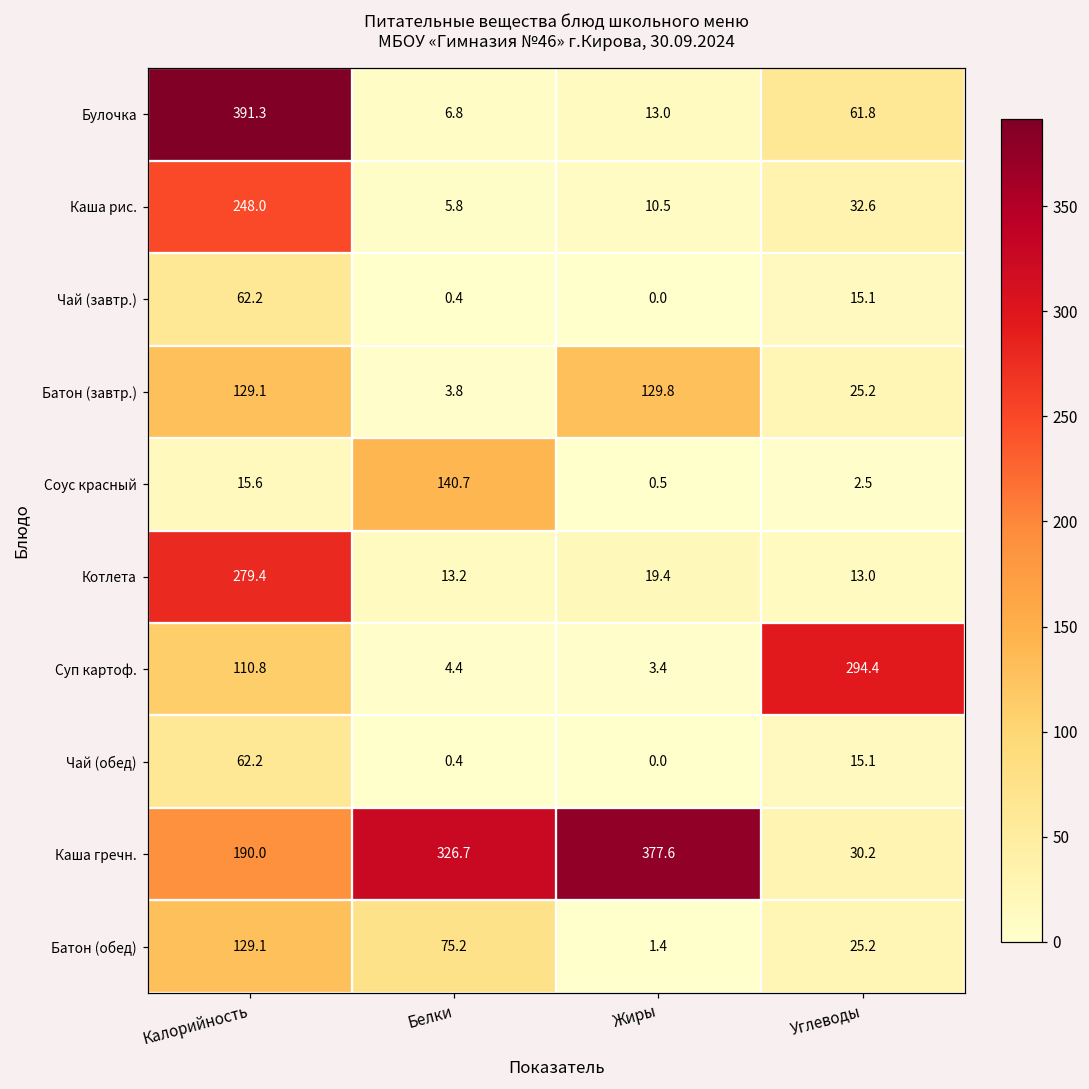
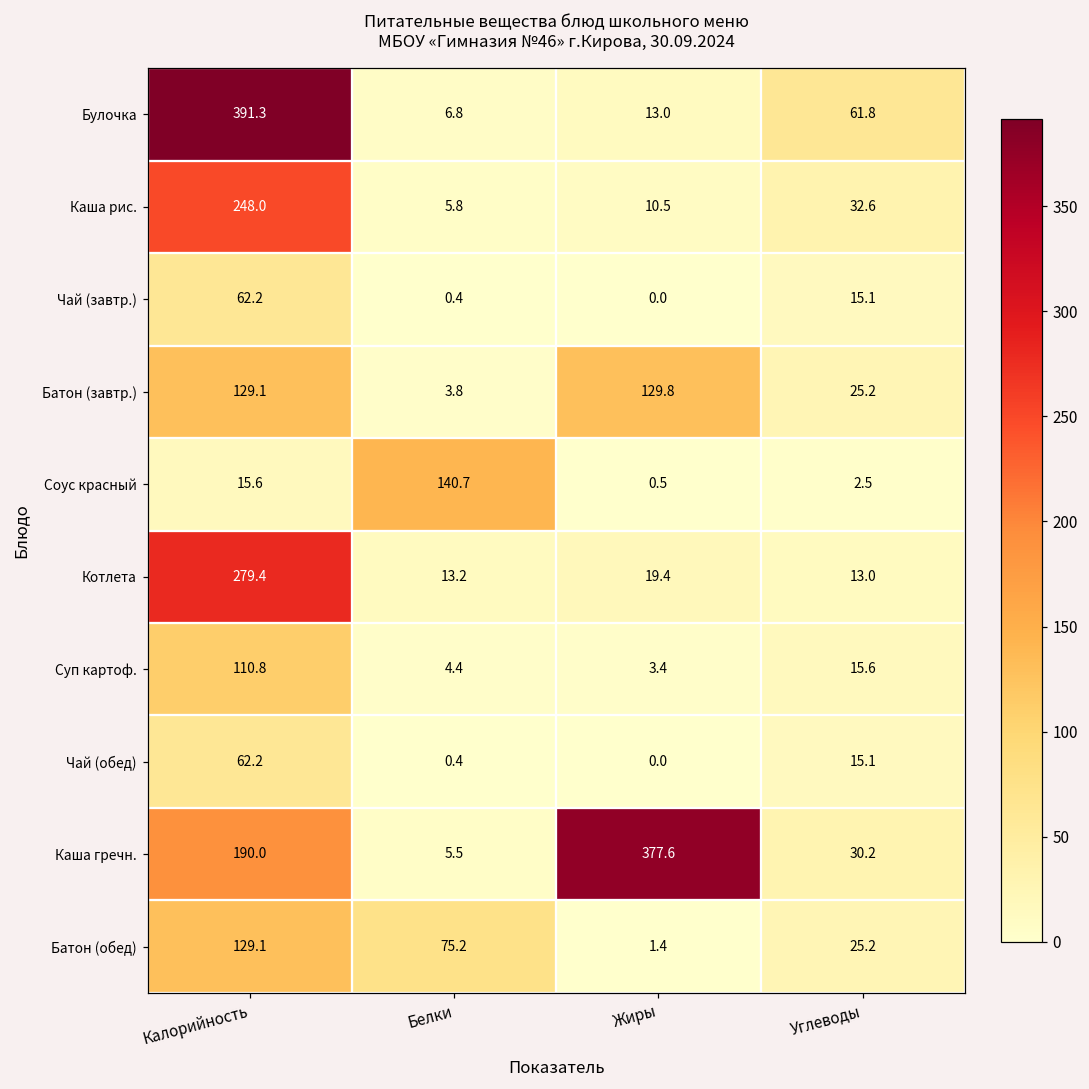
  {
    "Булочка": {
      "Калорийность": 391.3,
      "Белки": 6.8,
      "Жиры": 13.0,
      "Углеводы": 61.8
    },
    "Каша рис.": {
      "Калорийность": 248.0,
      "Белки": 5.8,
      "Жиры": 10.5,
      "Углеводы": 32.6
    },
    "Чай (завтр.)": {
      "Калорийность": 62.2,
      "Белки": 0.4,
      "Жиры": 0.0,
      "Углеводы": 15.1
    },
    "Батон (завтр.)": {
      "Калорийность": 129.1,
      "Белки": 3.8,
      "Жиры": 129.8,
      "Углеводы": 25.2
    },
    "Соус красный": {
      "Калорийность": 15.6,
      "Белки": 140.7,
      "Жиры": 0.5,
      "Углеводы": 2.5
    },
    "Котлета": {
      "Калорийность": 279.4,
      "Белки": 13.2,
      "Жиры": 19.4,
      "Углеводы": 13.0
    },
    "Суп картоф.": {
      "Калорийность": 110.8,
      "Белки": 4.4,
      "Жиры": 3.4,
-     "Углеводы": 294.4
+     "Углеводы": 15.6
    },
    "Чай (обед)": {
      "Калорийность": 62.2,
      "Белки": 0.4,
      "Жиры": 0.0,
      "Углеводы": 15.1
    },
    "Каша гречн.": {
      "Калорийность": 190.0,
-     "Белки": 326.7,
+     "Белки": 5.5,
      "Жиры": 377.6,
      "Углеводы": 30.2
    },
    "Батон (обед)": {
      "Калорийность": 129.1,
      "Белки": 75.2,
      "Жиры": 1.4,
      "Углеводы": 25.2
    }
  }
